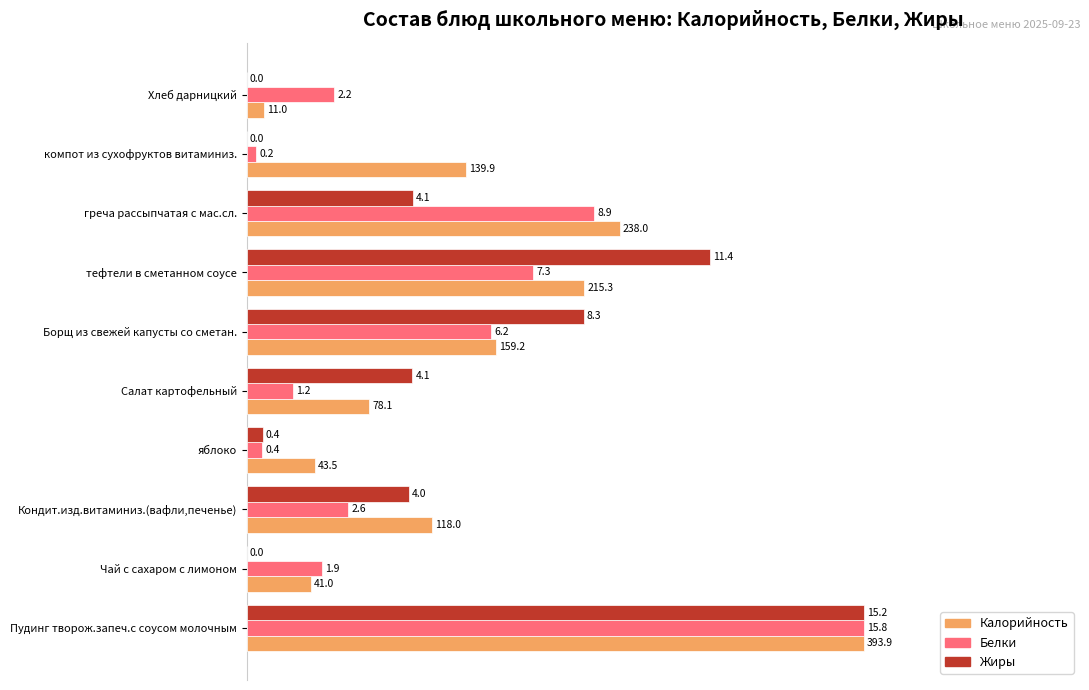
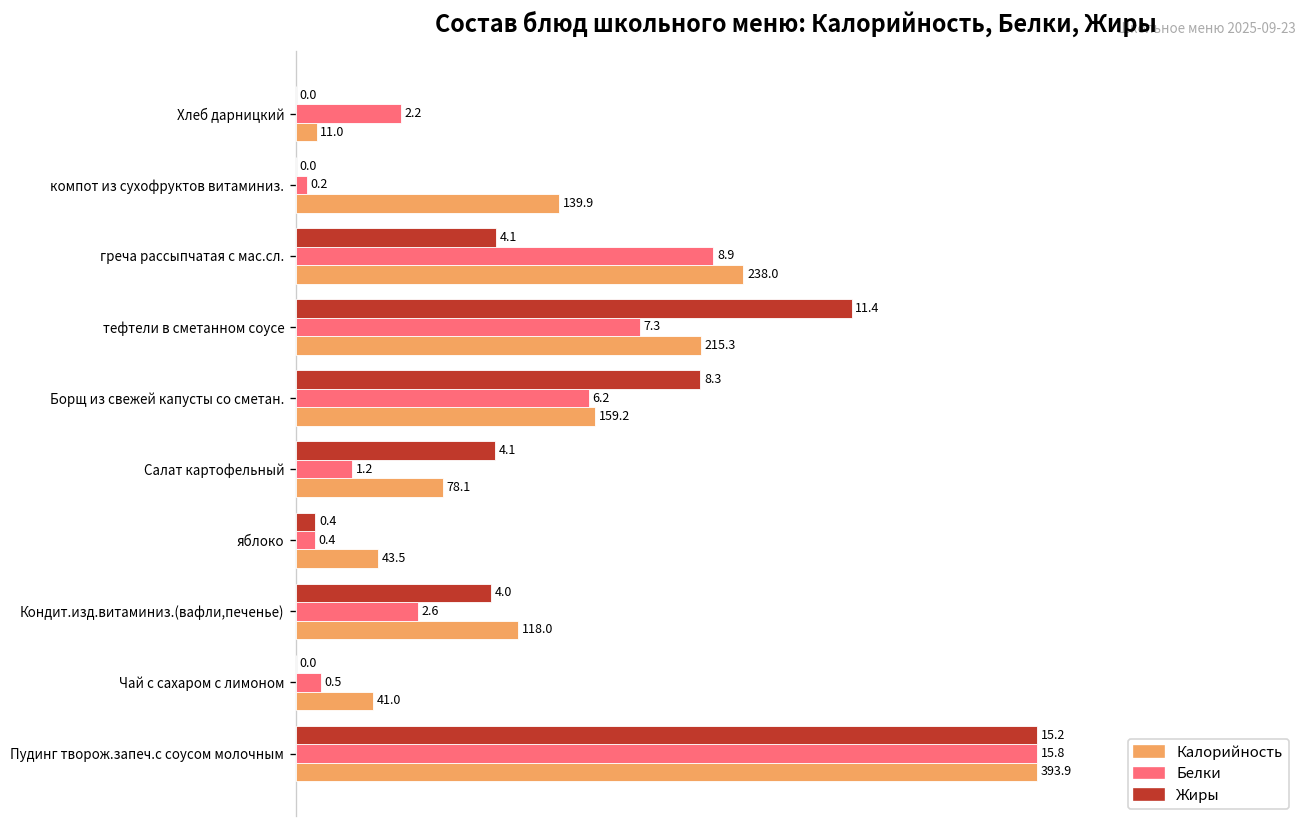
  {
    "Белки": {
-     "Чай с сахаром с лимоном": 1.9
+     "Чай с сахаром с лимоном": 0.5
    },
    "Жиры": {
      "Хлеб дарницкий": 0.0,
      "компот из сухофруктов витаминиз.": 0.0,
      "Чай с сахаром с лимоном": 0.0
    }
  }
